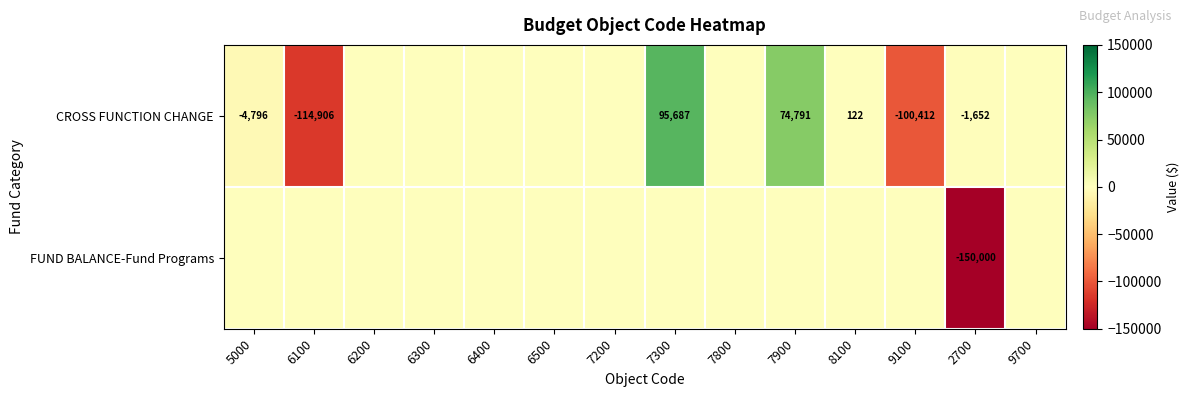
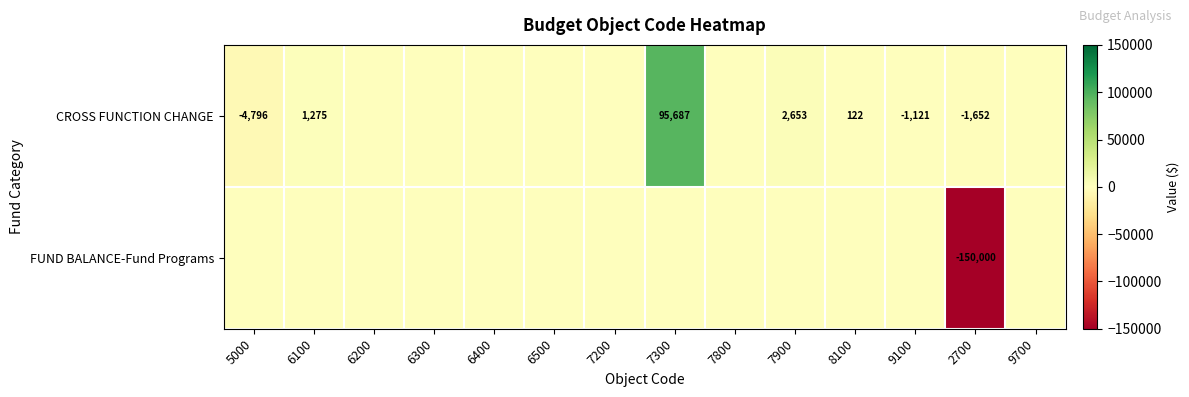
  {
    "CROSS FUNCTION CHANGE": {
      "5000": "-4,796",
-     "6100": "-114,906",
+     "6100": "1,275",
      "7300": "95,687",
-     "7900": "74,791",
+     "7900": "2,653",
      "8100": "122",
-     "9100": "-100,412",
+     "9100": "-1,121",
      "2700": "-1,652"
    },
    "FUND BALANCE-Fund Programs": {
      "2700": "-150,000"
    }
  }
